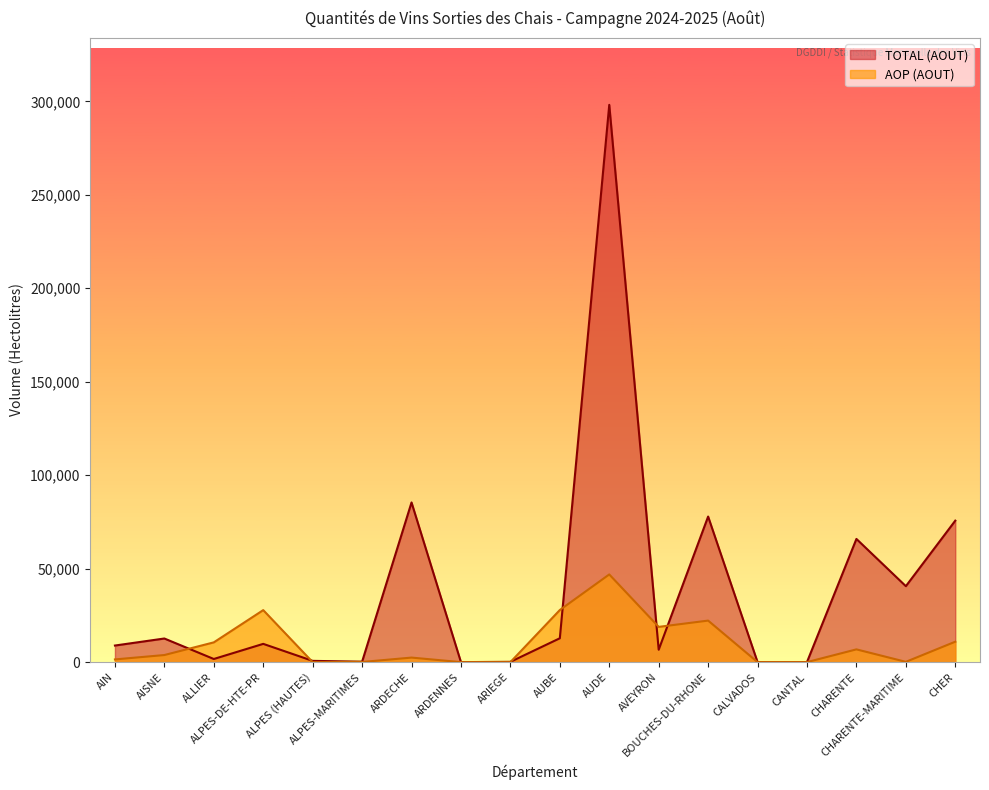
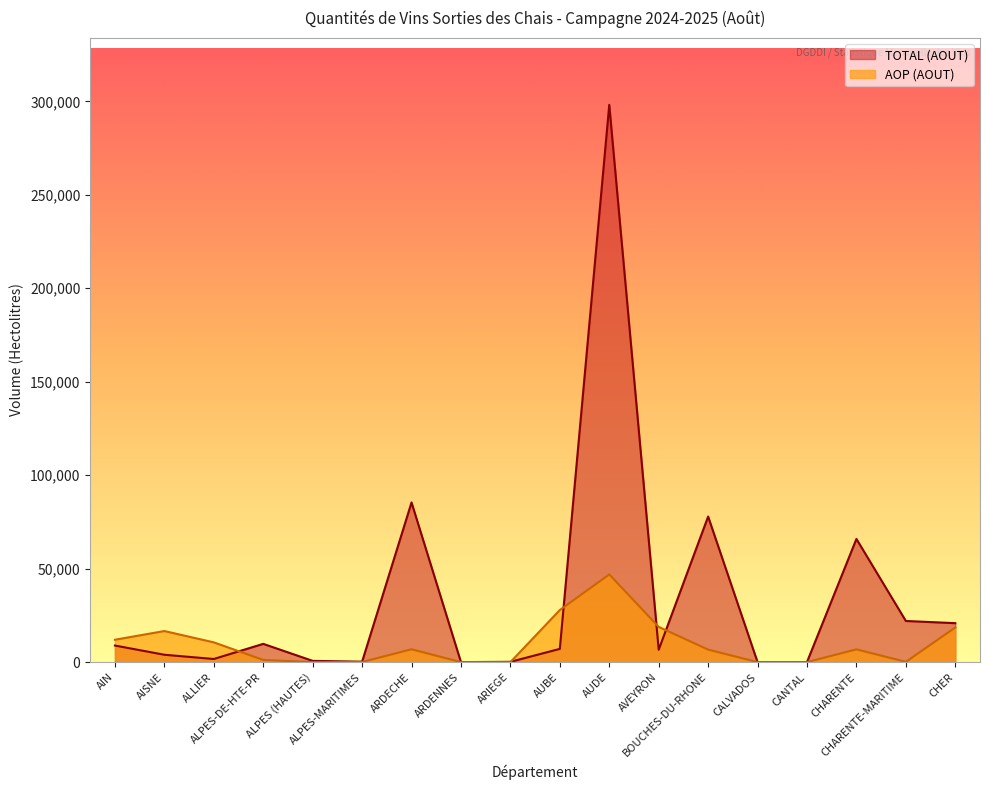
  {
    "TOTAL (AOUT)": {
      "AIN": "9,000",
-     "AISNE": "13,000",
+     "AISNE": "4,000",
      "ALLIER": "2,000",
      "ALPES-DE-HTE-PR": "10,000",
      "ARDECHE": "85,000",
-     "AUBE": "13,000",
+     "AUBE": "7,000",
      "AUDE": "298,000",
      "AVEYRON": "7,000",
      "BOUCHES-DU-RHONE": "78,000",
      "CHARENTE": "66,000",
-     "CHARENTE-MARITIME": "41,000",
-     "CHER": "76,000"
+     "CHARENTE-MARITIME": "22,000",
+     "CHER": "21,000"
    },
    "AOP (AOUT)": {
-     "AIN": "1,000",
-     "AISNE": "4,000",
+     "AIN": "12,000",
+     "AISNE": "17,000",
      "ALLIER": "11,000",
-     "ALPES-DE-HTE-PR": "28,000",
-     "ARDECHE": "2,000",
+     "ALPES-DE-HTE-PR": "1,000",
+     "ARDECHE": "7,000",
      "AUBE": "28,000",
      "AUDE": "47,000",
      "AVEYRON": "19,000",
-     "BOUCHES-DU-RHONE": "22,000",
+     "BOUCHES-DU-RHONE": "7,000",
      "CHARENTE": "7,000",
      "CHARENTE-MARITIME": "0",
-     "CHER": "11,000"
+     "CHER": "19,000"
    }
  }
